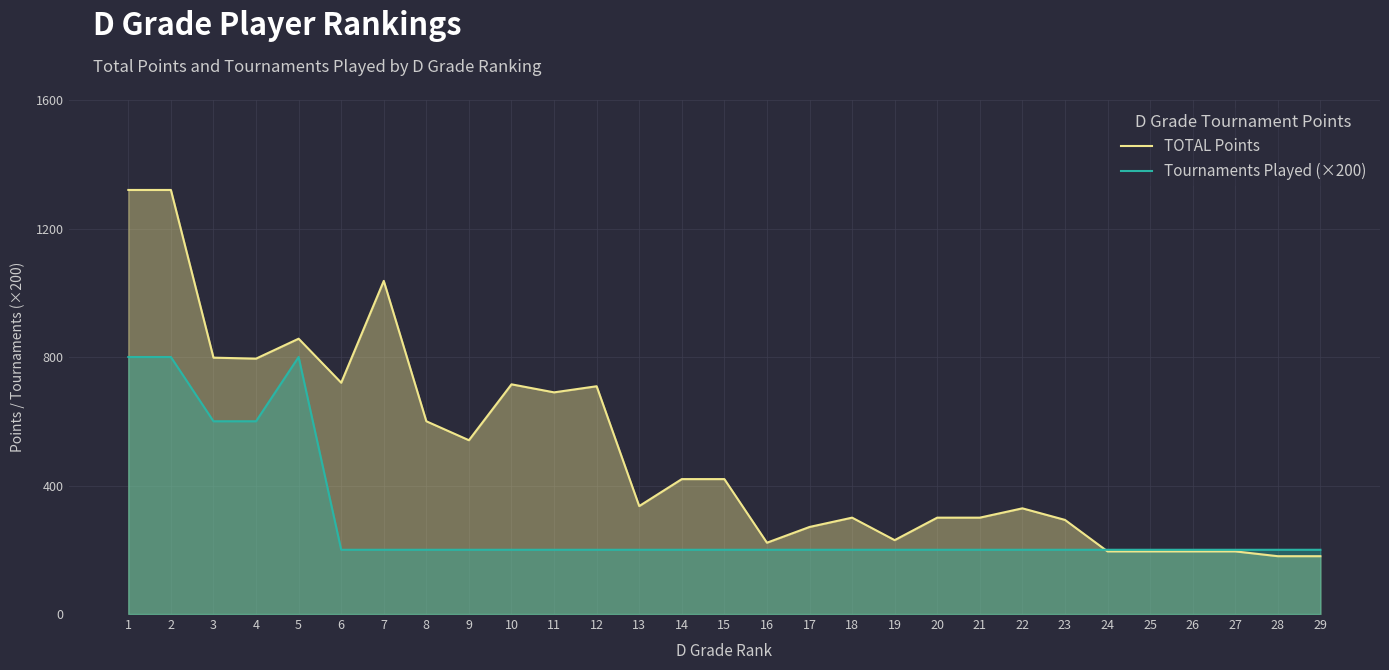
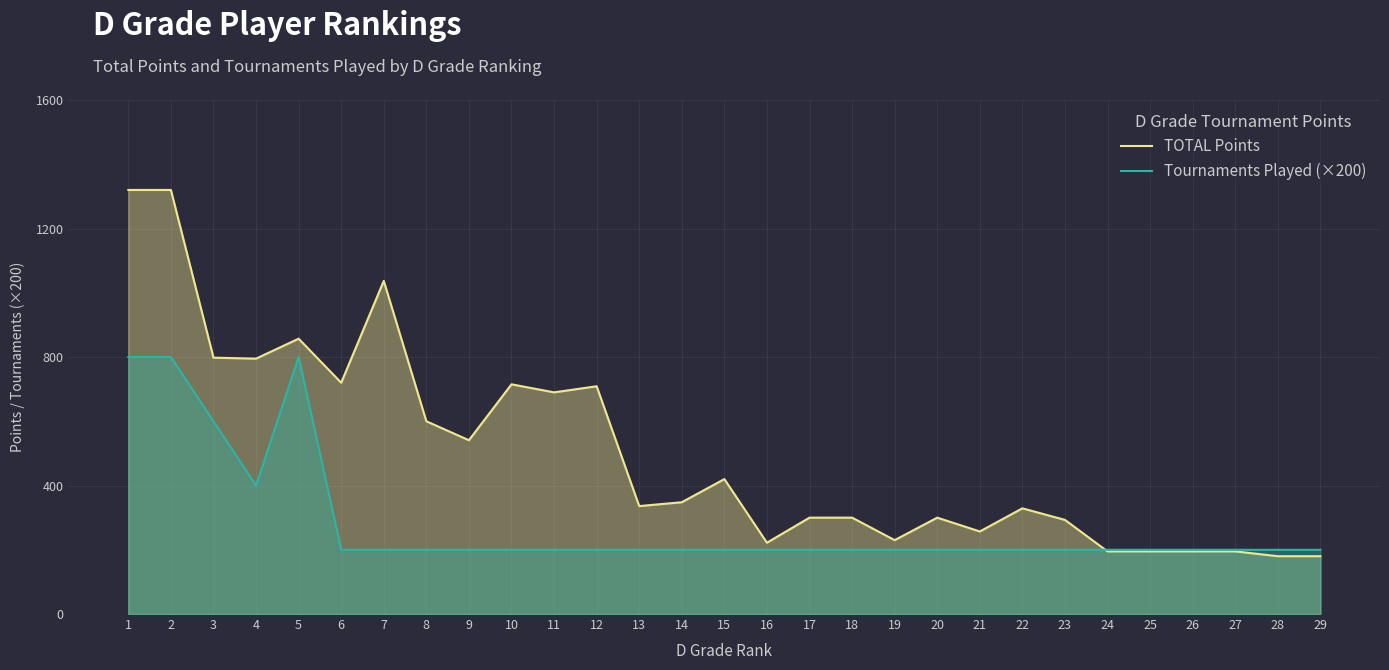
  {
    "TOTAL Points": {
      "1": 1320,
      "2": 1320,
      "3": 800,
      "4": 800,
      "5": 860,
      "6": 720,
      "7": 1040,
      "8": 600,
      "9": 540,
      "10": 720,
      "11": 690,
      "12": 710,
      "13": 340,
-     "14": 420,
+     "14": 350,
      "15": 420,
      "16": 220,
-     "17": 270,
+     "17": 300,
      "18": 300,
      "19": 230,
      "20": 300,
-     "21": 300,
+     "21": 260,
      "22": 330,
      "23": 290,
      "28": 180,
      "29": 180
    },
    "Tournaments Played (×200)": {
      "1": 800,
      "2": 800,
      "3": 600,
-     "4": 600,
+     "4": 400,
      "5": 800,
      "6": 200,
      "7": 200,
      "8": 200,
      "9": 200,
      "10": 200,
      "11": 200,
      "12": 200,
      "13": 200,
      "14": 200,
      "15": 200,
      "16": 200,
      "17": 200,
      "18": 200,
      "19": 200,
      "20": 200,
      "21": 200,
      "22": 200,
      "23": 200,
      "28": 200,
      "29": 200
    }
  }
